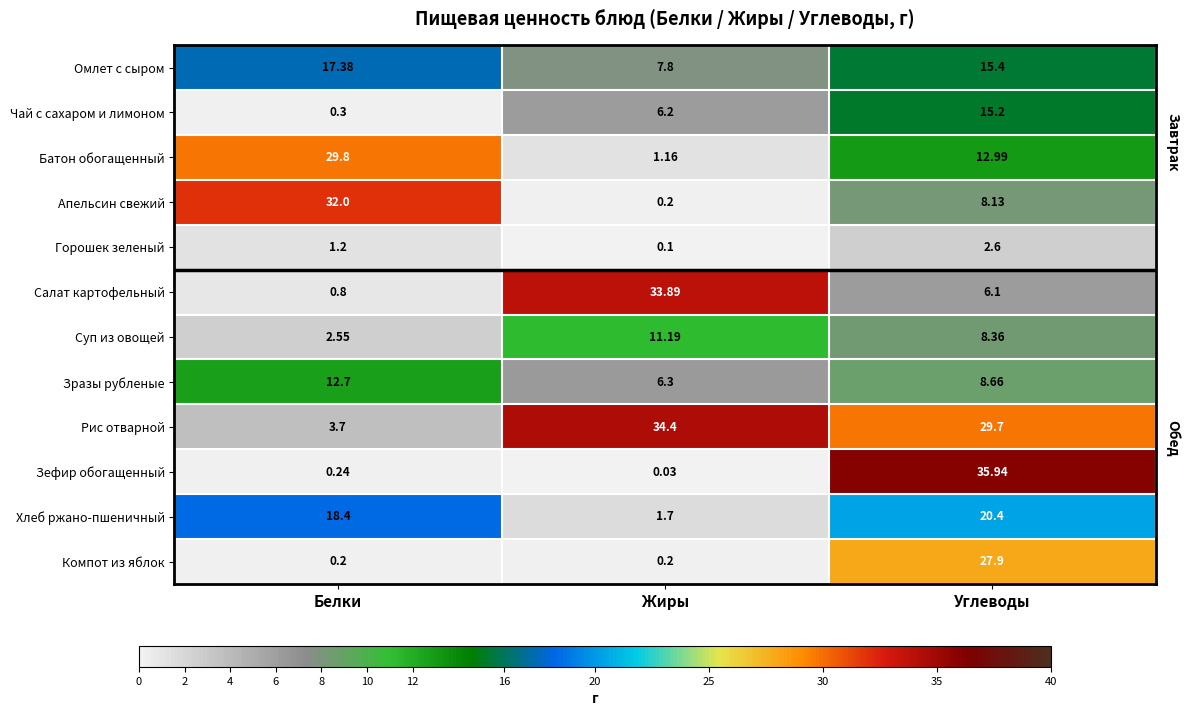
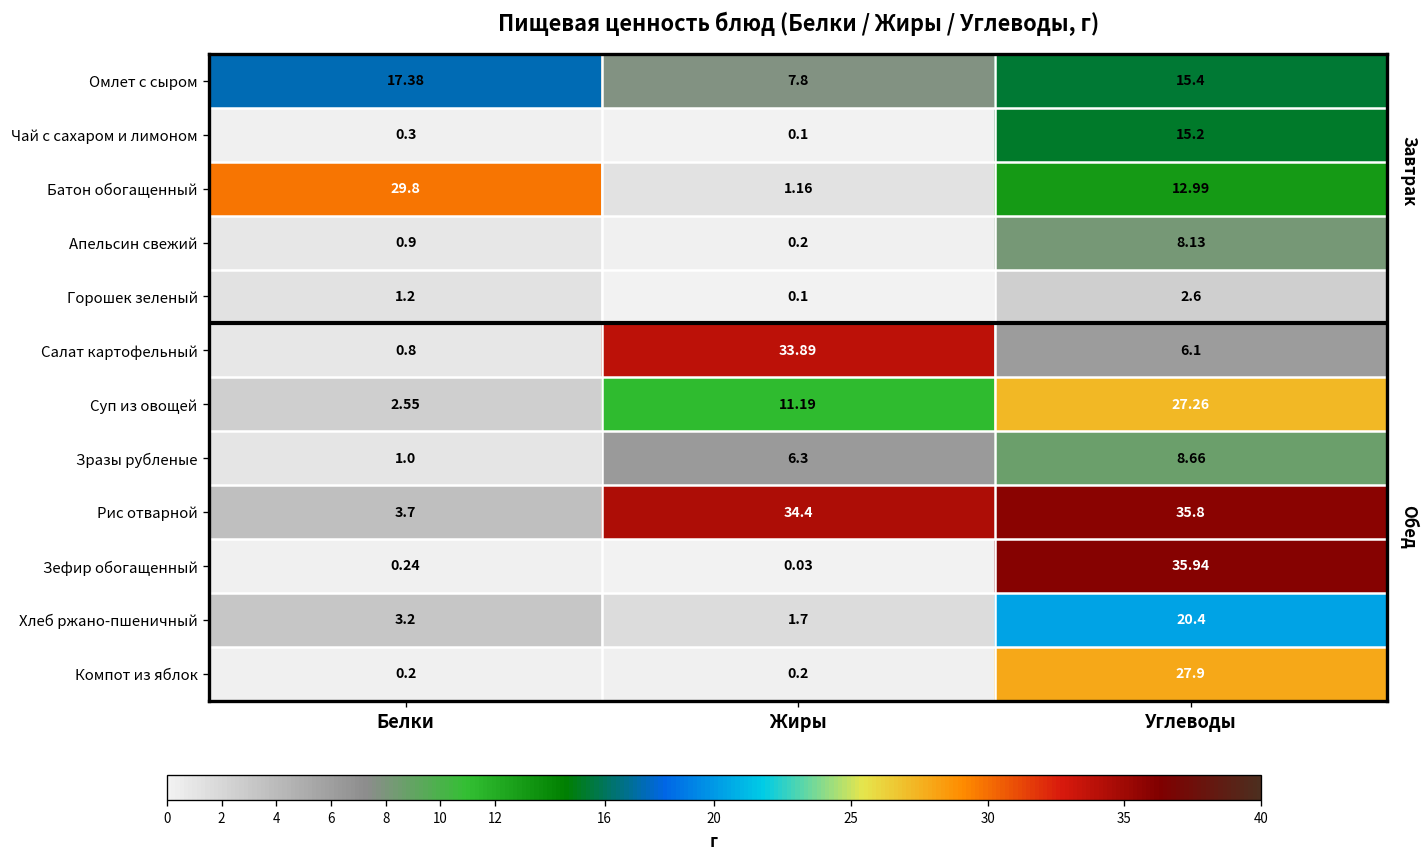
  {
    "Омлет с сыром": {
      "Белки": 17.38,
      "Жиры": 7.8,
      "Углеводы": 15.4
    },
    "Чай с сахаром и лимоном": {
      "Белки": 0.3,
-     "Жиры": 6.2,
+     "Жиры": 0.1,
      "Углеводы": 15.2
    },
    "Батон обогащенный": {
      "Белки": 29.8,
      "Жиры": 1.16,
      "Углеводы": 12.99
    },
    "Апельсин свежий": {
-     "Белки": 32.0,
+     "Белки": 0.9,
      "Жиры": 0.2,
      "Углеводы": 8.13
    },
    "Горошек зеленый": {
      "Белки": 1.2,
      "Жиры": 0.1,
      "Углеводы": 2.6
    },
    "Салат картофельный": {
      "Белки": 0.8,
      "Жиры": 33.89,
      "Углеводы": 6.1
    },
    "Суп из овощей": {
      "Белки": 2.55,
      "Жиры": 11.19,
-     "Углеводы": 8.36
+     "Углеводы": 27.26
    },
    "Зразы рубленые": {
-     "Белки": 12.7,
+     "Белки": 1.0,
      "Жиры": 6.3,
      "Углеводы": 8.66
    },
    "Рис отварной": {
      "Белки": 3.7,
      "Жиры": 34.4,
-     "Углеводы": 29.7
+     "Углеводы": 35.8
    },
    "Зефир обогащенный": {
      "Белки": 0.24,
      "Жиры": 0.03,
      "Углеводы": 35.94
    },
    "Хлеб ржано-пшеничный": {
-     "Белки": 18.4,
+     "Белки": 3.2,
      "Жиры": 1.7,
      "Углеводы": 20.4
    },
    "Компот из яблок": {
      "Белки": 0.2,
      "Жиры": 0.2,
      "Углеводы": 27.9
    }
  }
